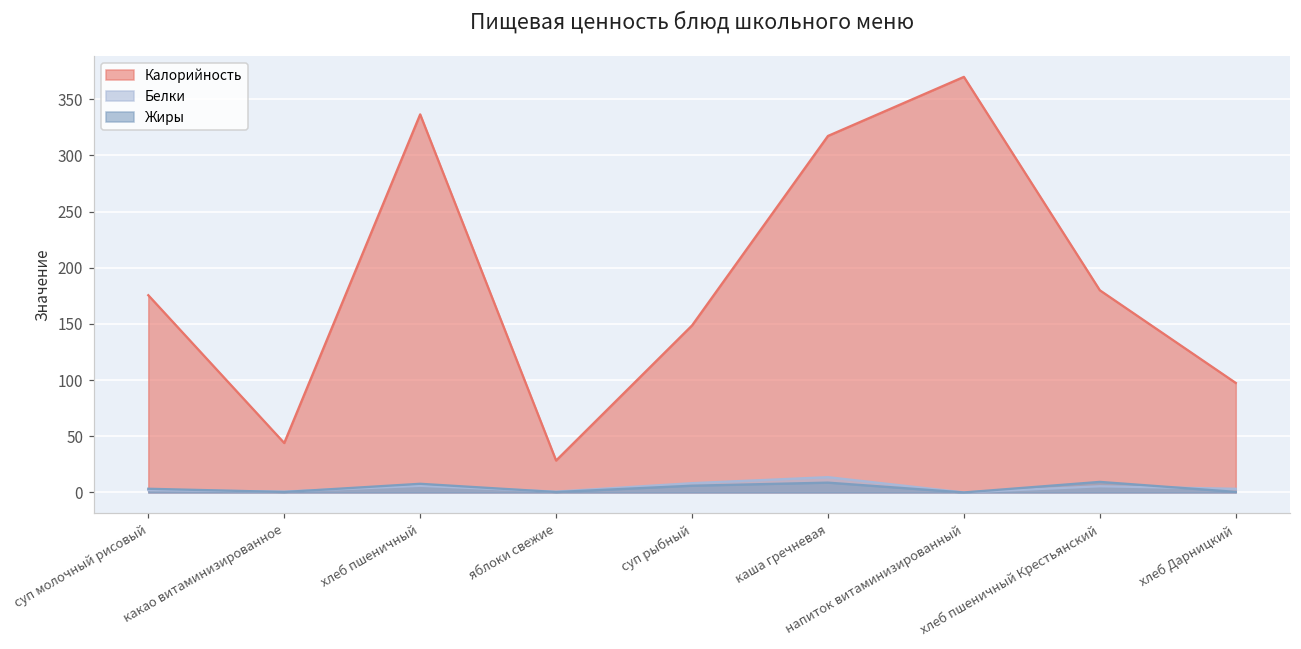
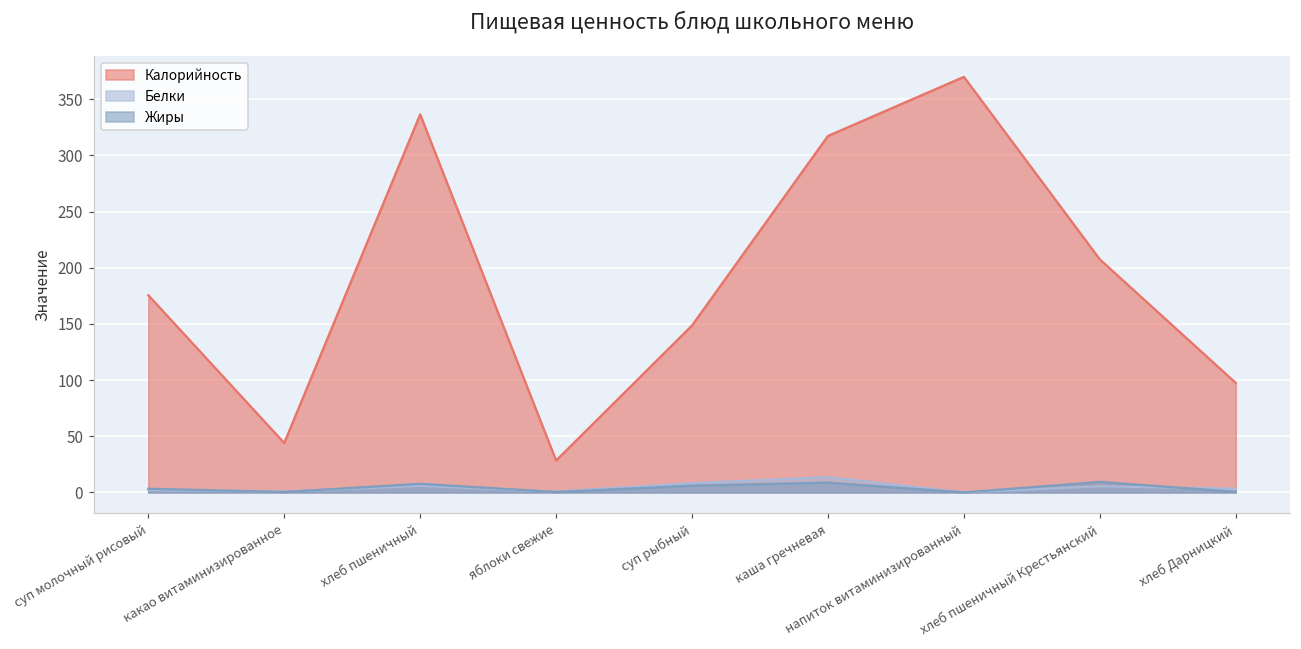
  {
    "Калорийность": {
      "суп молочный рисовый": 176,
      "какао витаминизированное": 44,
      "хлеб пшеничный": 337,
      "яблоки свежие": 28,
      "суп рыбный": 149,
      "каша гречневая": 317,
      "напиток витаминизированный": 370,
-     "хлеб пшеничный Крестьянский": 180,
+     "хлеб пшеничный Крестьянский": 208,
      "хлеб Дарницкий": 98
    }
  }
